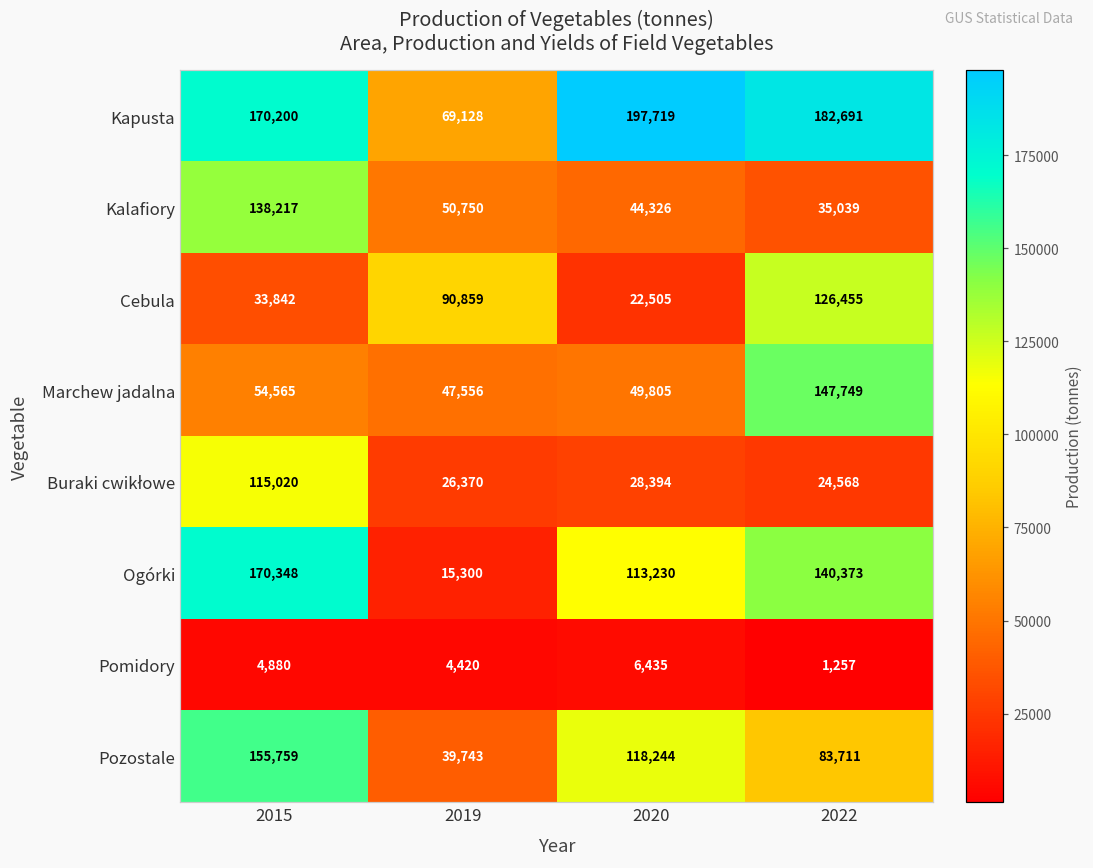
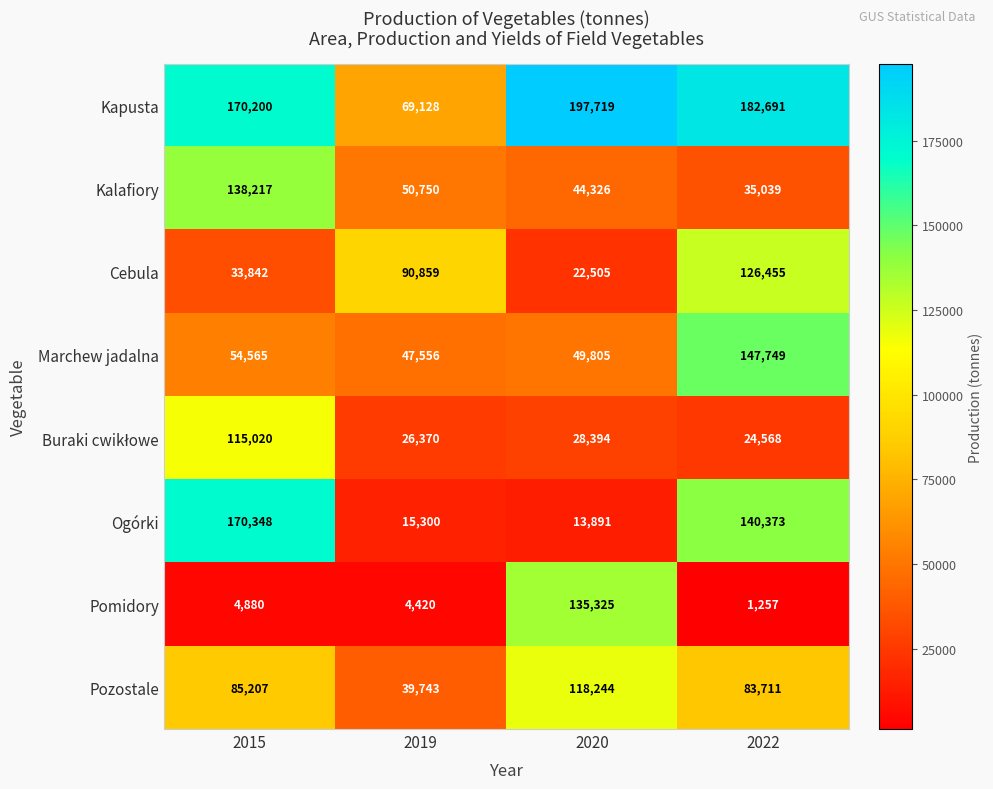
  {
    "Kapusta": {
      "2015": "170,200",
      "2019": "69,128",
      "2020": "197,719",
      "2022": "182,691"
    },
    "Kalafiory": {
      "2015": "138,217",
      "2019": "50,750",
      "2020": "44,326",
      "2022": "35,039"
    },
    "Cebula": {
      "2015": "33,842",
      "2019": "90,859",
      "2020": "22,505",
      "2022": "126,455"
    },
    "Marchew jadalna": {
      "2015": "54,565",
      "2019": "47,556",
      "2020": "49,805",
      "2022": "147,749"
    },
    "Buraki cwikłowe": {
      "2015": "115,020",
      "2019": "26,370",
      "2020": "28,394",
      "2022": "24,568"
    },
    "Ogórki": {
      "2015": "170,348",
      "2019": "15,300",
-     "2020": "113,230",
+     "2020": "13,891",
      "2022": "140,373"
    },
    "Pomidory": {
      "2015": "4,880",
      "2019": "4,420",
-     "2020": "6,435",
+     "2020": "135,325",
      "2022": "1,257"
    },
    "Pozostale": {
-     "2015": "155,759",
+     "2015": "85,207",
      "2019": "39,743",
      "2020": "118,244",
      "2022": "83,711"
    }
  }
